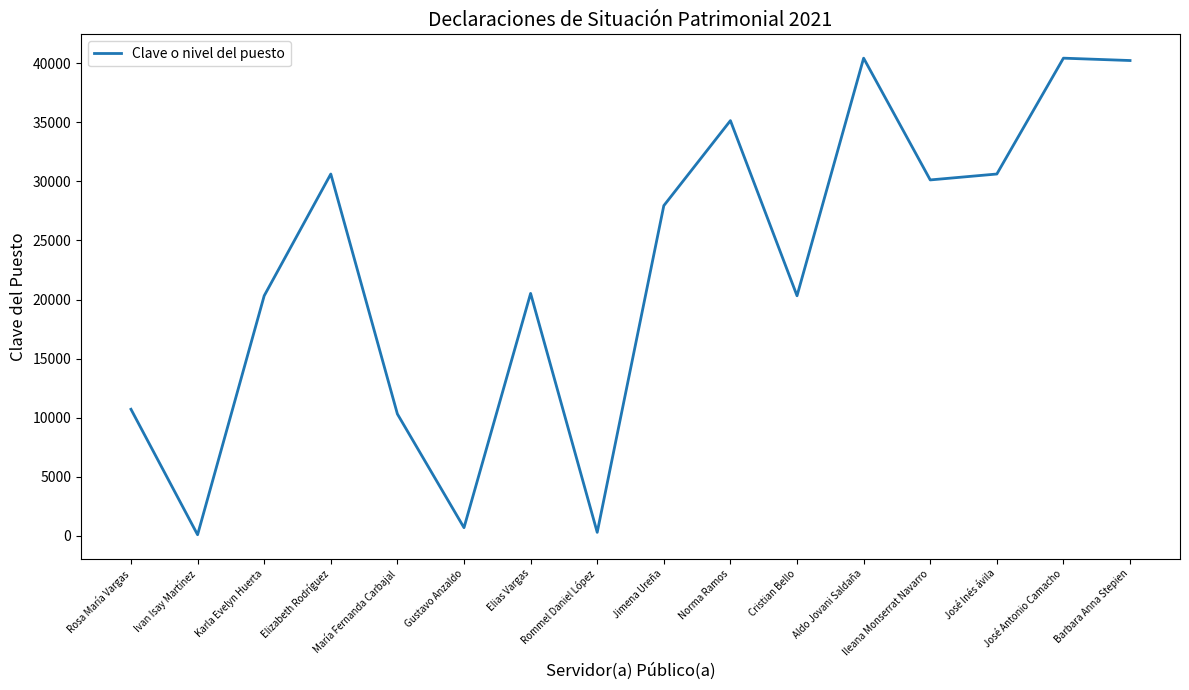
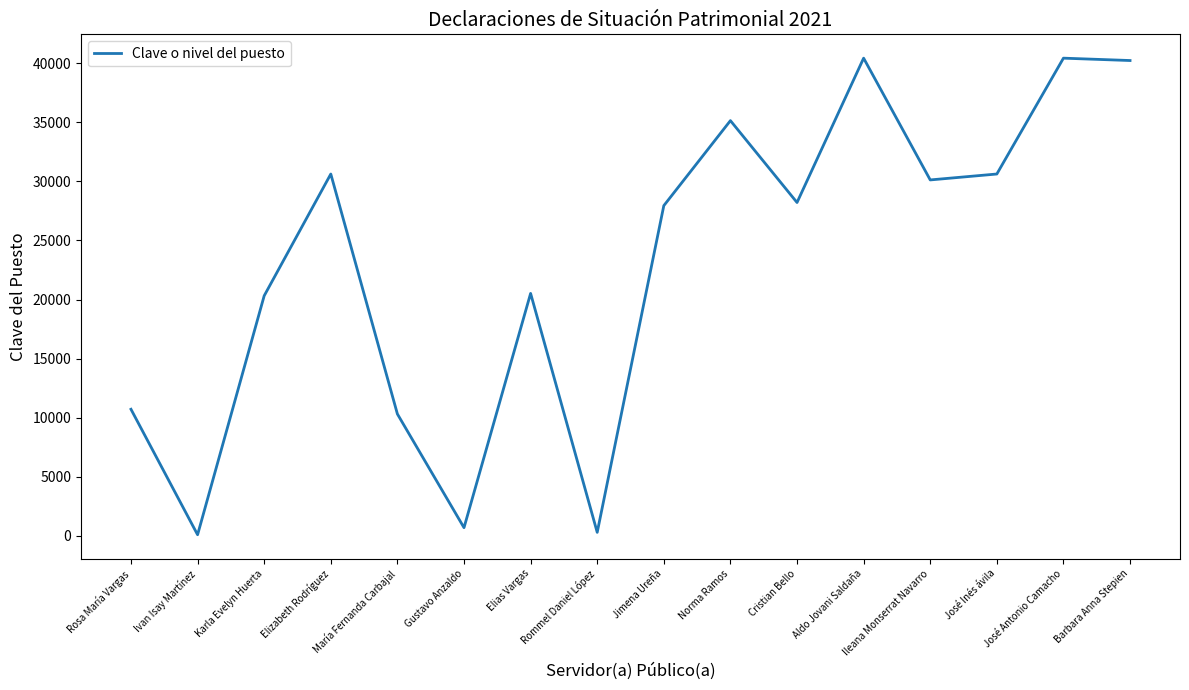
  {
    "Rosa María Vargas": 10700,
    "Ivan Isay Martínez": 100,
    "Karla Evelyn Huerta": 20300,
    "Elizabeth Rodríguez": 30600,
    "María Fernanda Carbajal": 10300,
    "Gustavo Anzaldo": 700,
    "Elias Vargas": 20500,
    "Rommel Daniel López": 300,
    "Jimena Ureña": 27900,
    "Norma Ramos": 35100,
-   "Cristian Bello": 20300,
+   "Cristian Bello": 28200,
    "Aldo Jovani Saldaña": 40400,
    "Ileana Monserrat Navarro": 30100,
    "José Inés ávila": 30600,
    "José Antonio Camacho": 40400,
    "Barbara Anna Stepien": 40200
  }
